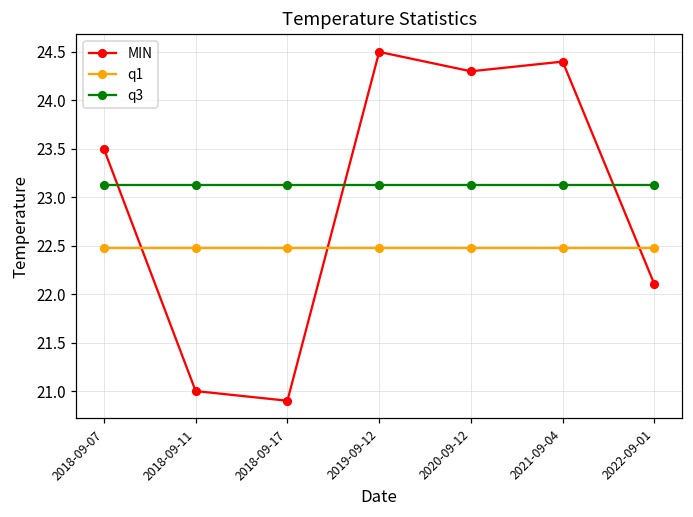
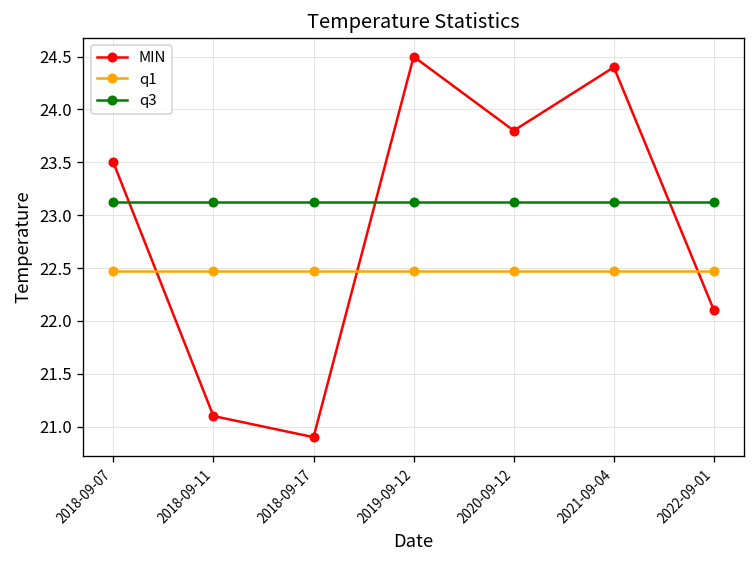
  {
    "MIN": {
      "2018-09-07": 23.5,
-     "2018-09-11": 21.0,
+     "2018-09-11": 21.1,
      "2018-09-17": 20.9,
      "2019-09-12": 24.5,
-     "2020-09-12": 24.3,
+     "2020-09-12": 23.8,
      "2021-09-04": 24.4,
      "2022-09-01": 22.1
    },
    "q1": {
      "2018-09-07": 22.5,
      "2018-09-11": 22.5,
      "2018-09-17": 22.5,
      "2019-09-12": 22.5,
      "2020-09-12": 22.5,
      "2021-09-04": 22.5,
      "2022-09-01": 22.5
    },
    "q3": {
      "2018-09-07": 23.1,
      "2018-09-11": 23.1,
      "2018-09-17": 23.1,
      "2019-09-12": 23.1,
      "2020-09-12": 23.1,
      "2021-09-04": 23.1,
      "2022-09-01": 23.1
    }
  }
